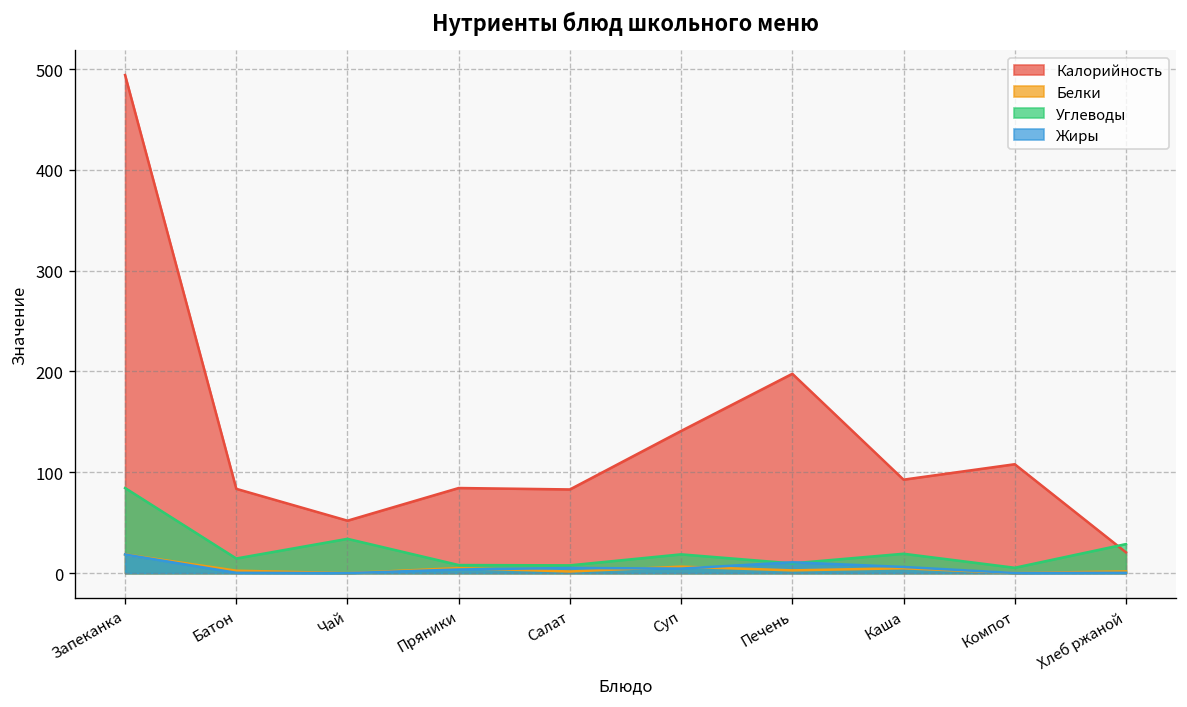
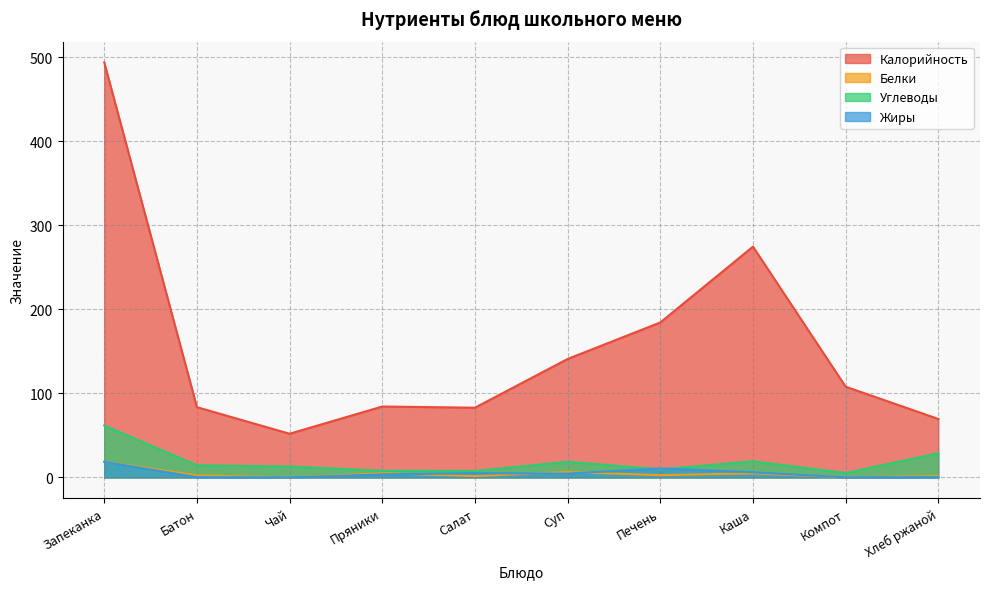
  {
    "Калорийность": {
      "Запеканка": 490,
      "Батон": 80,
      "Чай": 50,
      "Пряники": 80,
      "Салат": 80,
      "Суп": 140,
-     "Печень": 200,
-     "Каша": 90,
+     "Печень": 180,
+     "Каша": 270,
      "Компот": 110,
-     "Хлеб ржаной": 20
+     "Хлеб ржаной": 70
    },
    "Белки": {
      "Салат": 0,
      "Печень": 0
    },
    "Углеводы": {
-     "Запеканка": 80,
+     "Запеканка": 60,
      "Батон": 10,
-     "Чай": 30,
+     "Чай": 10,
      "Суп": 20,
      "Каша": 20,
      "Компот": 10,
      "Хлеб ржаной": 30
    }
  }
